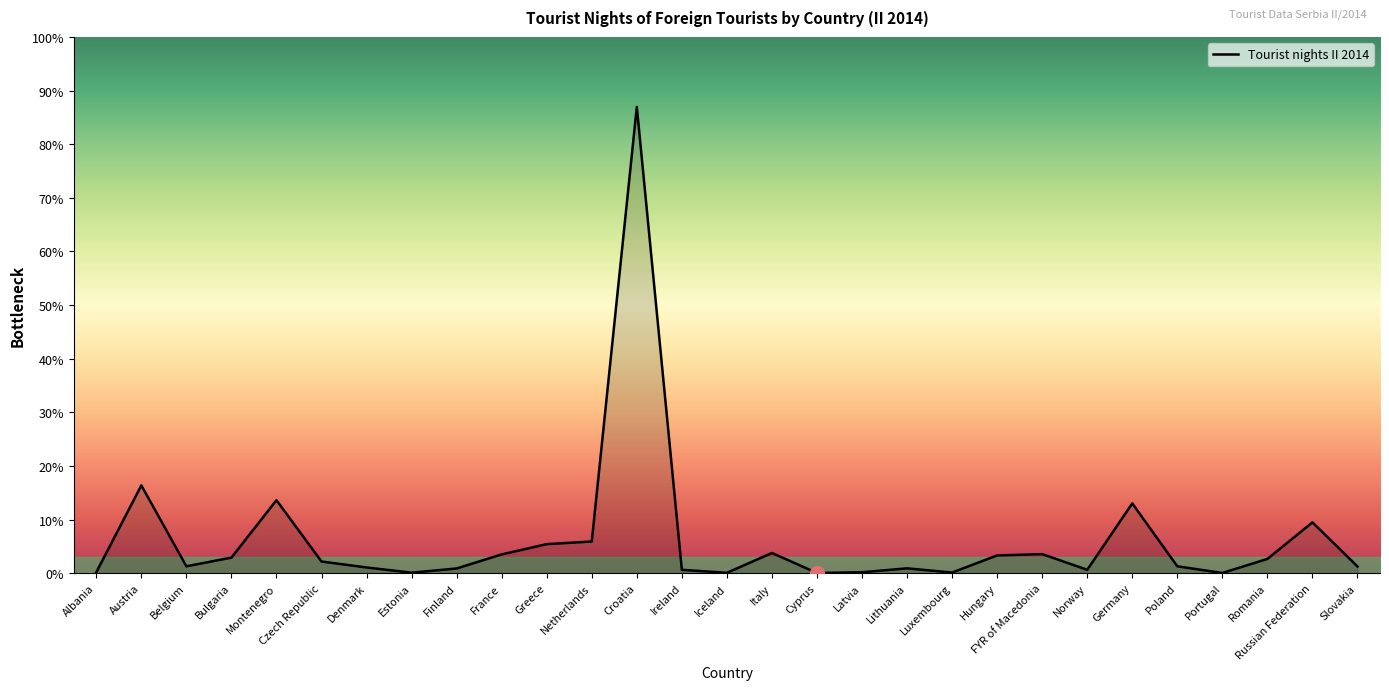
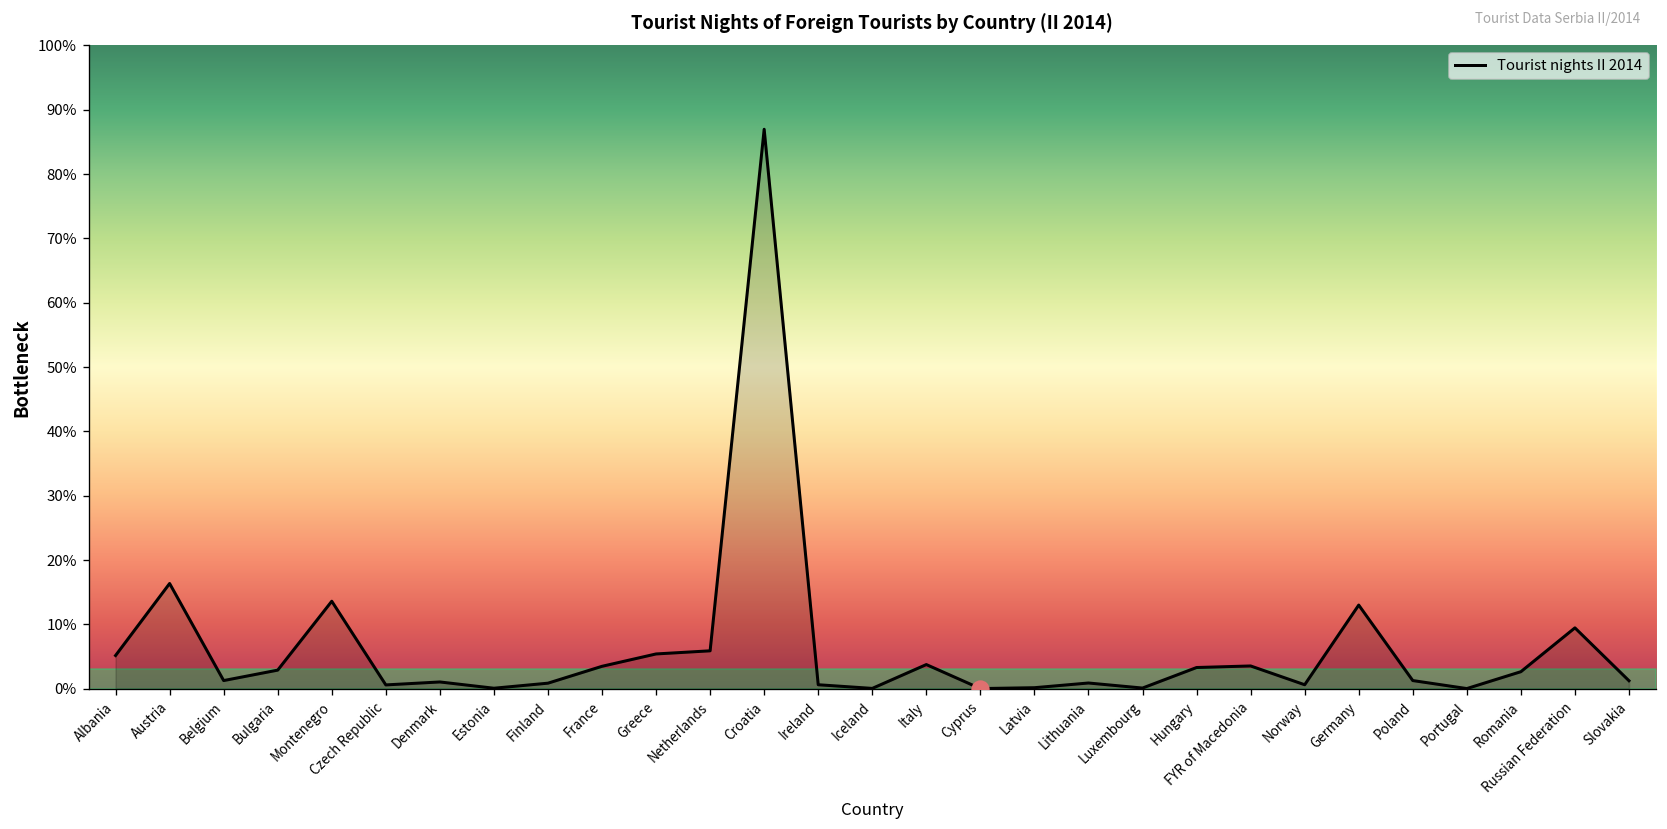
  {
    "Tourist nights II 2014": {
-     "Albania": "0%",
+     "Albania": "5%",
      "Austria": "16%",
      "Belgium": "1%",
      "Bulgaria": "3%",
      "Montenegro": "14%",
-     "Czech Republic": "2%",
+     "Czech Republic": "1%",
      "Denmark": "1%",
      "Estonia": "0%",
      "Finland": "1%",
      "France": "3%",
      "Greece": "5%",
      "Netherlands": "6%",
      "Croatia": "87%",
      "Ireland": "1%",
      "Iceland": "0%",
      "Italy": "4%",
      "Latvia": "0%",
      "Lithuania": "1%",
      "Luxembourg": "0%",
      "Hungary": "3%",
      "FYR of Macedonia": "4%",
      "Norway": "1%",
      "Germany": "13%",
      "Poland": "1%",
      "Portugal": "0%",
      "Romania": "3%",
      "Russian Federation": "9%",
      "Slovakia": "1%"
    }
  }
